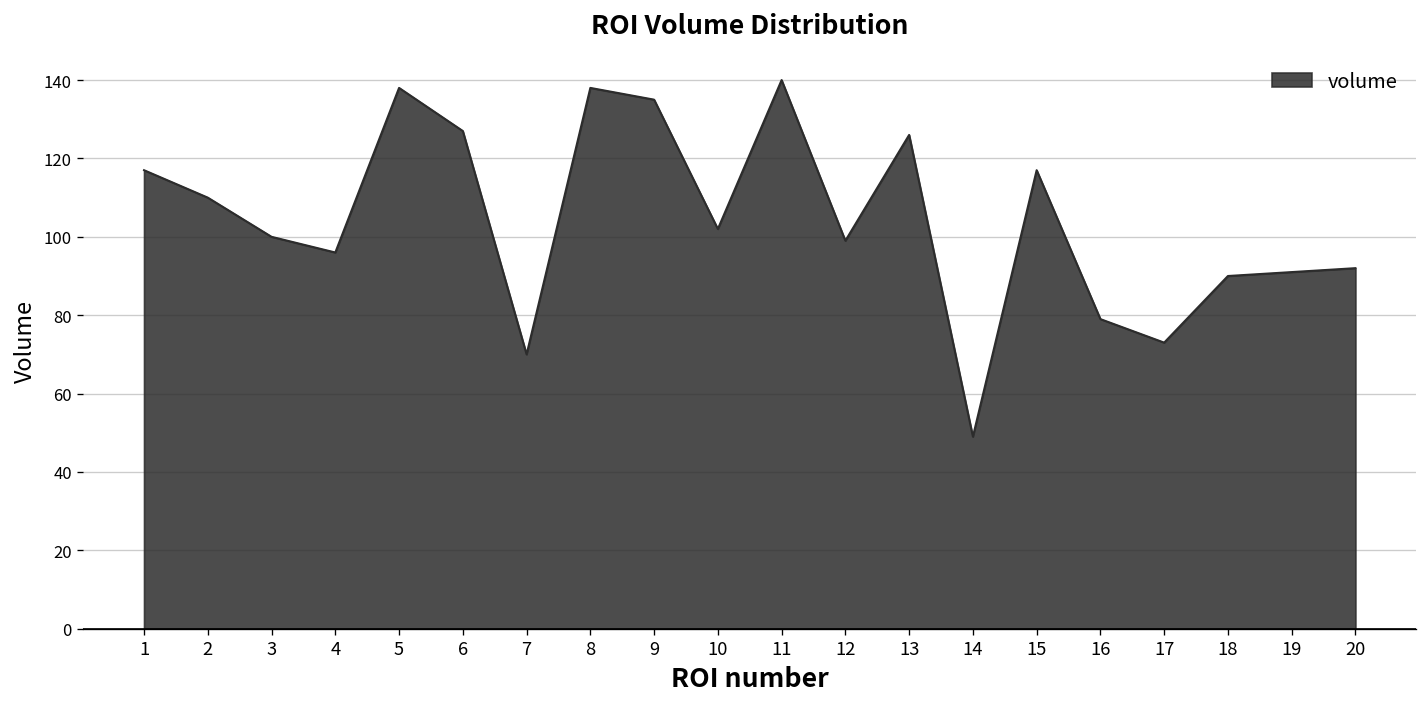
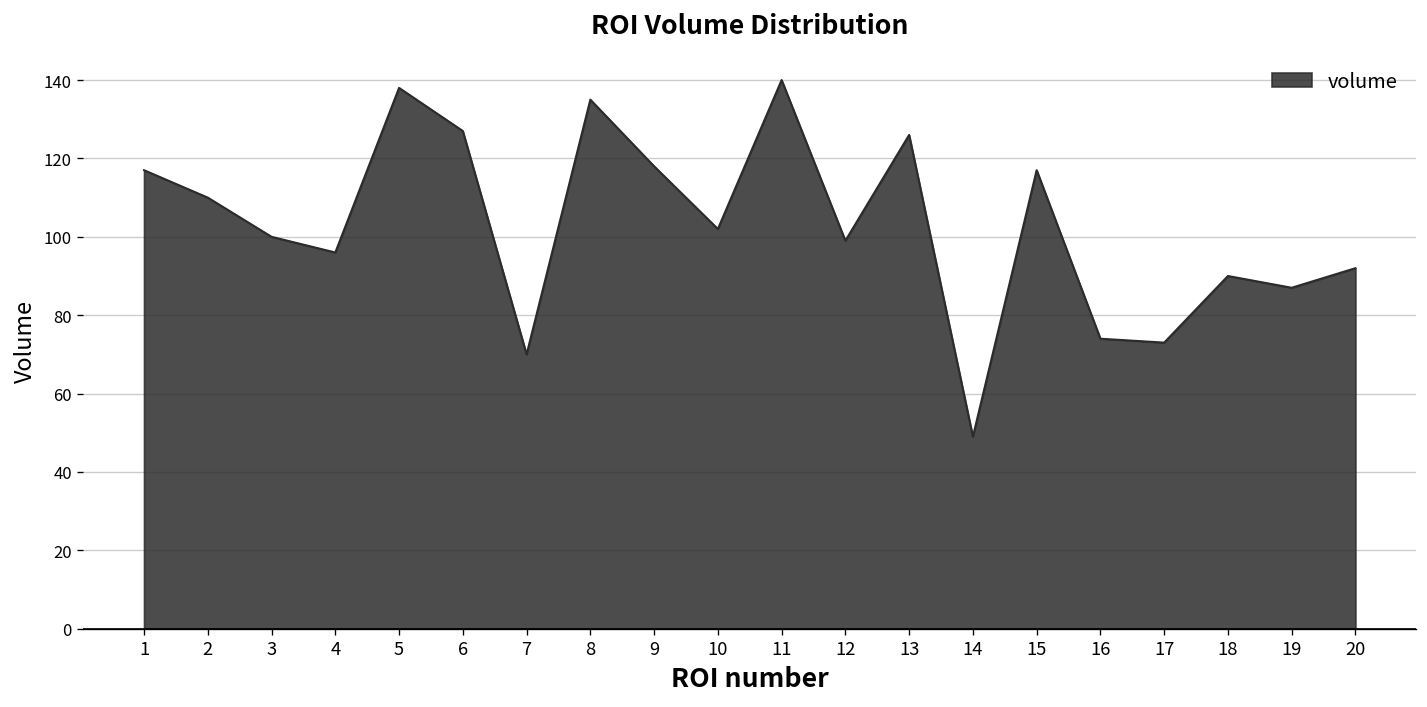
  {
    "1": 117,
    "2": 110,
    "3": 100,
    "4": 96,
    "5": 138,
    "6": 127,
    "7": 70,
-   "8": 138,
-   "9": 135,
+   "8": 135,
+   "9": 118,
    "10": 102,
    "11": 140,
    "12": 99,
    "13": 126,
    "14": 49,
    "15": 117,
-   "16": 79,
+   "16": 74,
    "17": 73,
    "18": 90,
-   "19": 91,
+   "19": 87,
    "20": 92
  }
